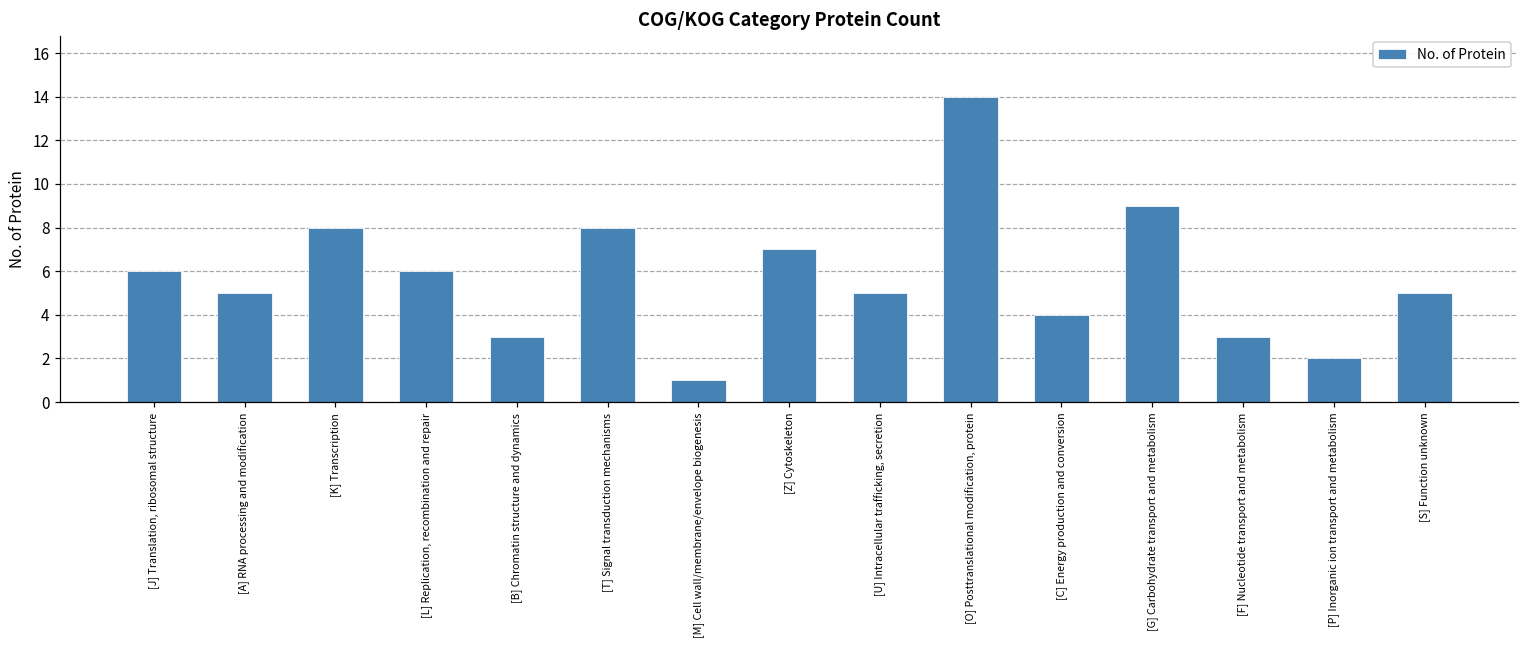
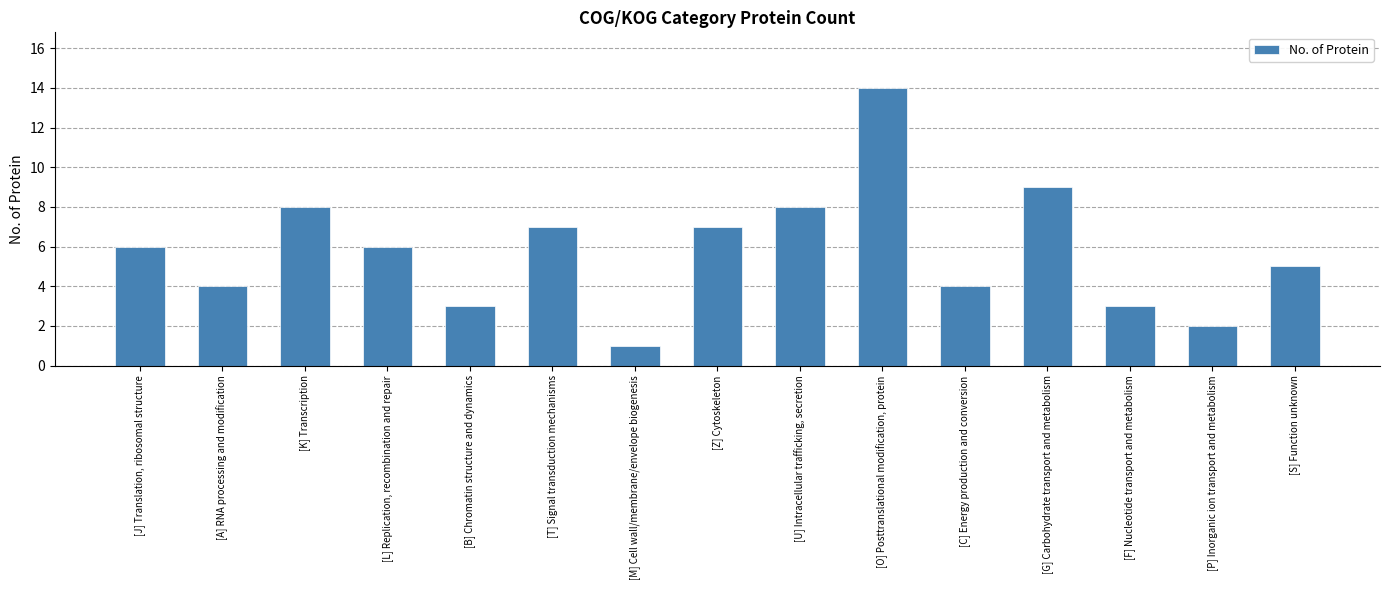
  {
    "[J] Translation, ribosomal structure": 6,
-   "[A] RNA processing and modification": 5,
+   "[A] RNA processing and modification": 4,
    "[K] Transcription": 8,
    "[L] Replication, recombination and repair": 6,
    "[B] Chromatin structure and dynamics": 3,
-   "[T] Signal transduction mechanisms": 8,
+   "[T] Signal transduction mechanisms": 7,
    "[M] Cell wall/membrane/envelope biogenesis": 1,
    "[Z] Cytoskeleton": 7,
-   "[U] Intracellular trafficking, secretion": 5,
+   "[U] Intracellular trafficking, secretion": 8,
    "[O] Posttranslational modification, protein": 14,
    "[C] Energy production and conversion": 4,
    "[G] Carbohydrate transport and metabolism": 9,
    "[F] Nucleotide transport and metabolism": 3,
    "[P] Inorganic ion transport and metabolism": 2,
    "[S] Function unknown": 5
  }
